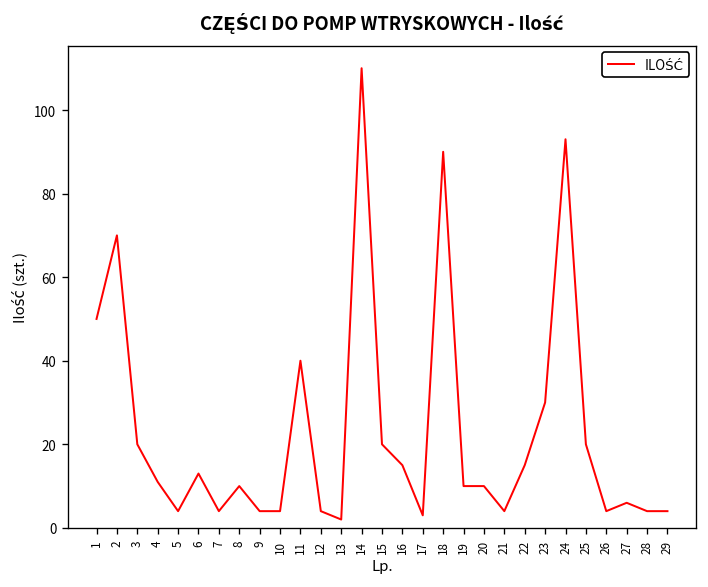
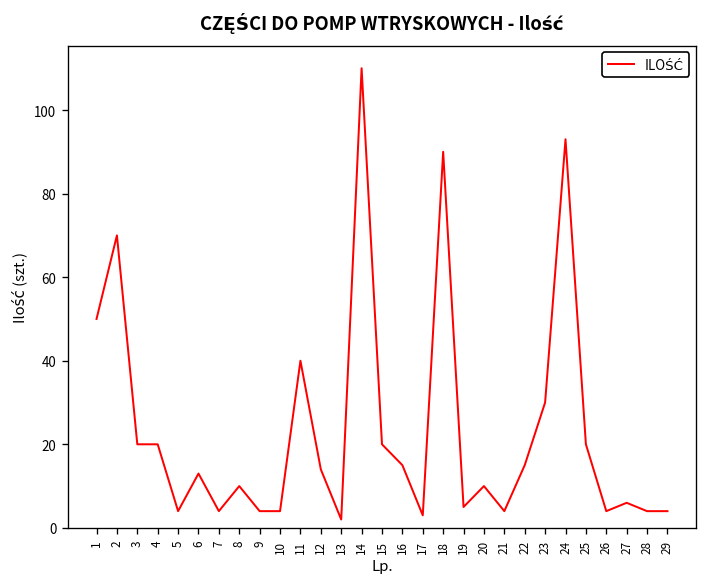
  {
    "1": 50,
    "2": 70,
    "3": 20,
-   "4": 11,
+   "4": 20,
    "5": 4,
    "6": 13,
    "7": 4,
    "8": 10,
    "9": 4,
    "10": 4,
    "11": 40,
-   "12": 4,
+   "12": 14,
    "13": 2,
    "14": 110,
    "15": 20,
    "16": 15,
    "17": 3,
    "18": 90,
-   "19": 10,
+   "19": 5,
    "20": 10,
    "21": 4,
    "22": 15,
    "23": 30,
    "24": 93,
    "25": 20,
    "26": 4,
    "27": 6,
    "28": 4,
    "29": 4
  }
